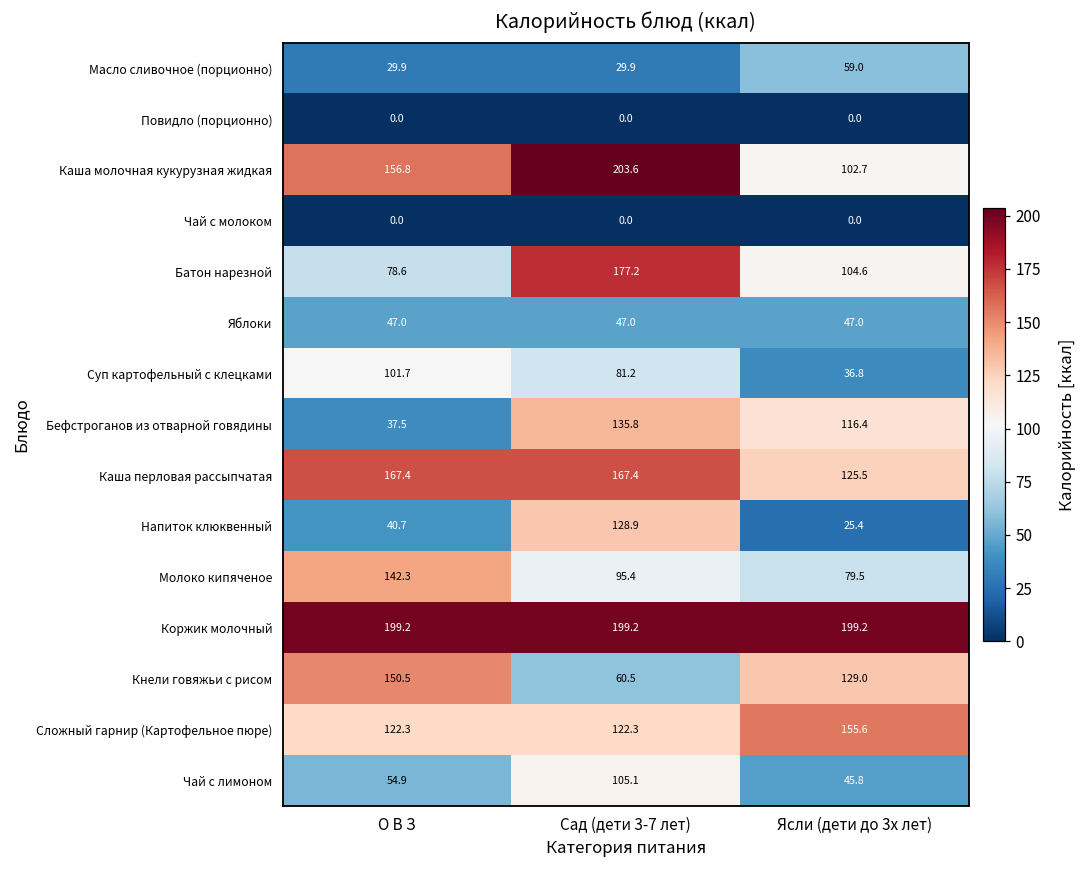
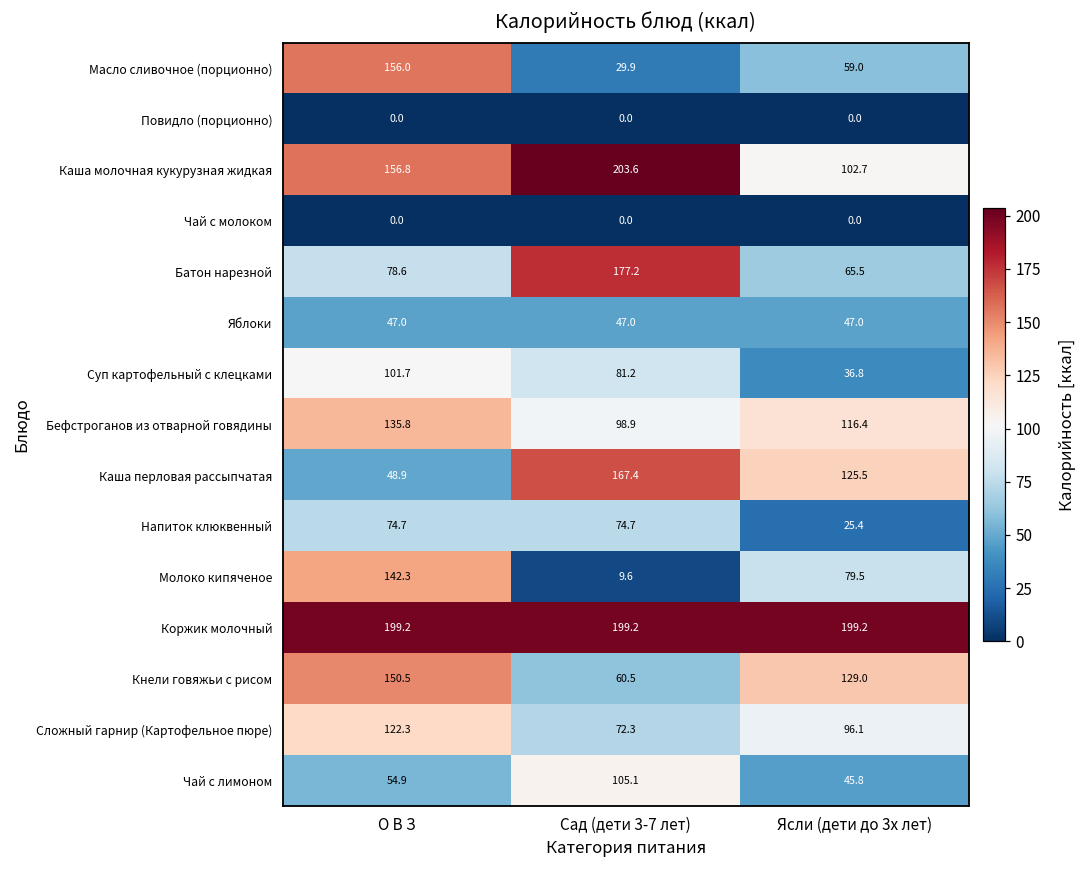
  {
    "Масло сливочное (порционно)": {
-     "О В З": 29.9,
+     "О В З": 156.0,
      "Сад (дети 3-7 лет)": 29.9,
      "Ясли (дети до 3х лет)": 59.0
    },
    "Повидло (порционно)": {
      "О В З": 0.0,
      "Сад (дети 3-7 лет)": 0.0,
      "Ясли (дети до 3х лет)": 0.0
    },
    "Каша молочная кукурузная жидкая": {
      "О В З": 156.8,
      "Сад (дети 3-7 лет)": 203.6,
      "Ясли (дети до 3х лет)": 102.7
    },
    "Чай с молоком": {
      "О В З": 0.0,
      "Сад (дети 3-7 лет)": 0.0,
      "Ясли (дети до 3х лет)": 0.0
    },
    "Батон нарезной": {
      "О В З": 78.6,
      "Сад (дети 3-7 лет)": 177.2,
-     "Ясли (дети до 3х лет)": 104.6
+     "Ясли (дети до 3х лет)": 65.5
    },
    "Яблоки": {
      "О В З": 47.0,
      "Сад (дети 3-7 лет)": 47.0,
      "Ясли (дети до 3х лет)": 47.0
    },
    "Суп картофельный с клецками": {
      "О В З": 101.7,
      "Сад (дети 3-7 лет)": 81.2,
      "Ясли (дети до 3х лет)": 36.8
    },
    "Бефстроганов из отварной говядины": {
-     "О В З": 37.5,
-     "Сад (дети 3-7 лет)": 135.8,
+     "О В З": 135.8,
+     "Сад (дети 3-7 лет)": 98.9,
      "Ясли (дети до 3х лет)": 116.4
    },
    "Каша перловая рассыпчатая": {
-     "О В З": 167.4,
+     "О В З": 48.9,
      "Сад (дети 3-7 лет)": 167.4,
      "Ясли (дети до 3х лет)": 125.5
    },
    "Напиток клюквенный": {
-     "О В З": 40.7,
-     "Сад (дети 3-7 лет)": 128.9,
+     "О В З": 74.7,
+     "Сад (дети 3-7 лет)": 74.7,
      "Ясли (дети до 3х лет)": 25.4
    },
    "Молоко кипяченое": {
      "О В З": 142.3,
-     "Сад (дети 3-7 лет)": 95.4,
+     "Сад (дети 3-7 лет)": 9.6,
      "Ясли (дети до 3х лет)": 79.5
    },
    "Коржик молочный": {
      "О В З": 199.2,
      "Сад (дети 3-7 лет)": 199.2,
      "Ясли (дети до 3х лет)": 199.2
    },
    "Кнели говяжьи с рисом": {
      "О В З": 150.5,
      "Сад (дети 3-7 лет)": 60.5,
      "Ясли (дети до 3х лет)": 129.0
    },
    "Сложный гарнир (Картофельное пюре)": {
      "О В З": 122.3,
-     "Сад (дети 3-7 лет)": 122.3,
-     "Ясли (дети до 3х лет)": 155.6
+     "Сад (дети 3-7 лет)": 72.3,
+     "Ясли (дети до 3х лет)": 96.1
    },
    "Чай с лимоном": {
      "О В З": 54.9,
      "Сад (дети 3-7 лет)": 105.1,
      "Ясли (дети до 3х лет)": 45.8
    }
  }
